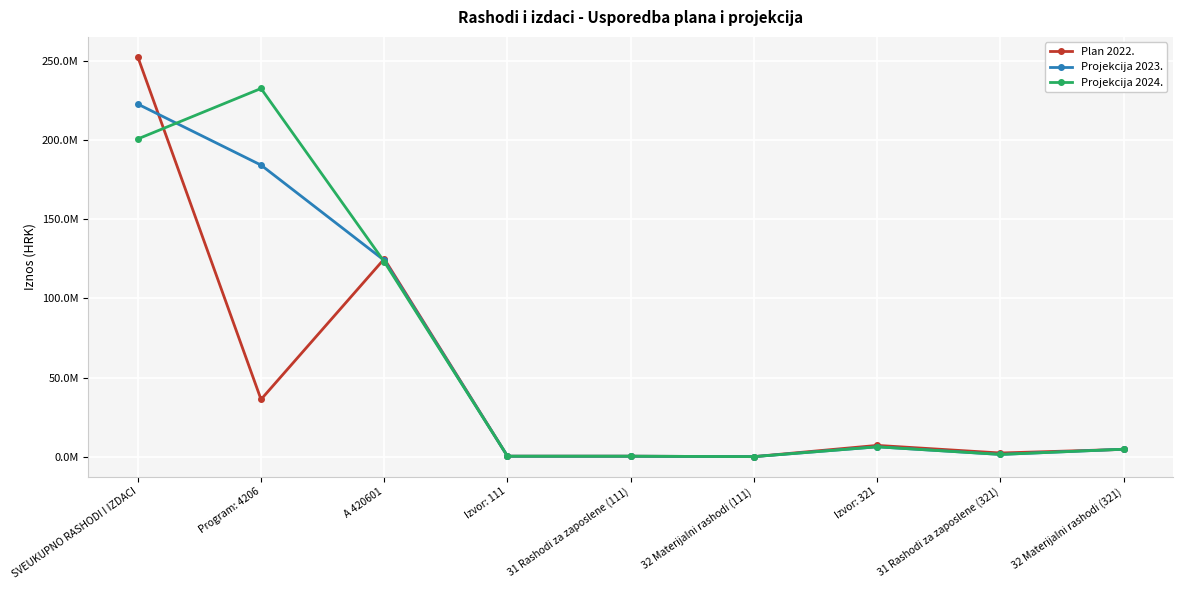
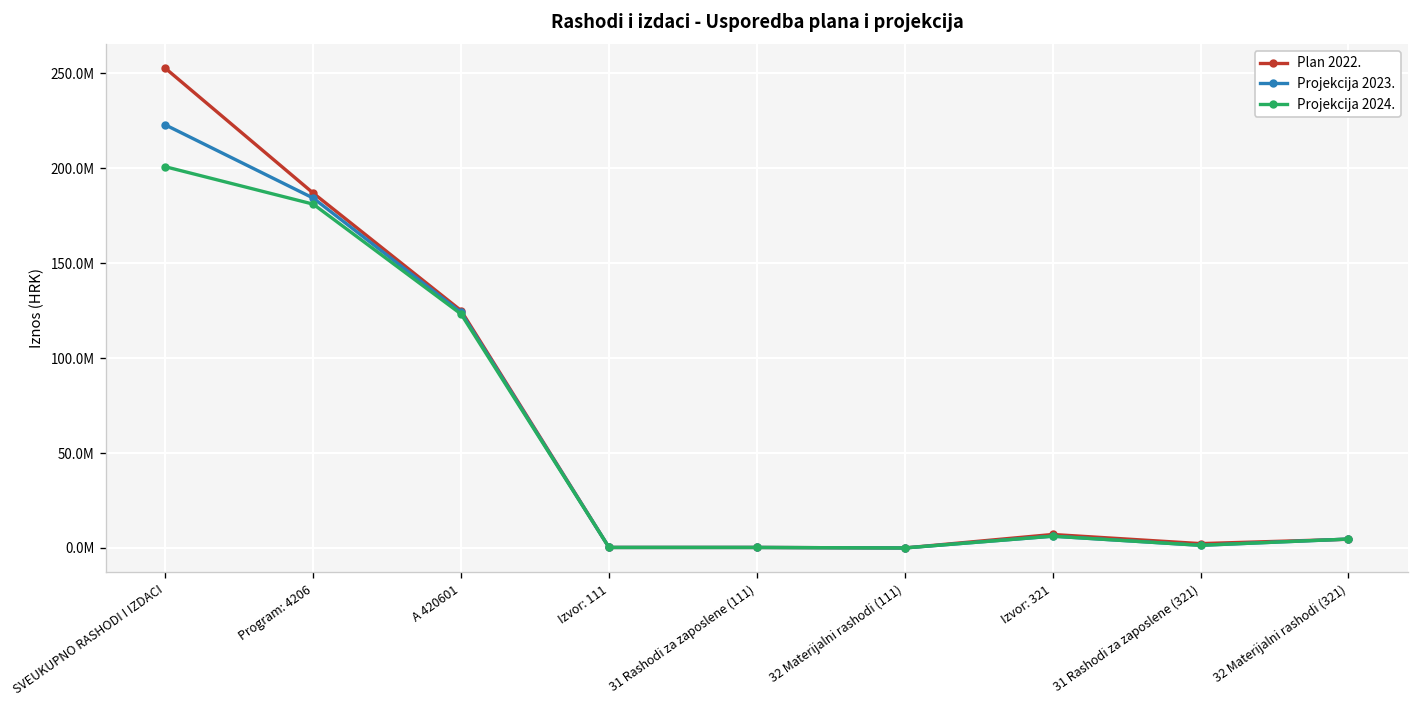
  {
    "Plan 2022.": {
      "SVEUKUPNO RASHODI I IZDACI": 253000000,
-     "Program: 4206": 36000000
+     "Program: 4206": 187000000
    },
    "Projekcija 2023.": {
      "SVEUKUPNO RASHODI I IZDACI": 223000000,
      "Program: 4206": 184000000
    },
    "Projekcija 2024.": {
      "SVEUKUPNO RASHODI I IZDACI": 201000000,
-     "Program: 4206": 233000000
+     "Program: 4206": 181000000
    }
  }
